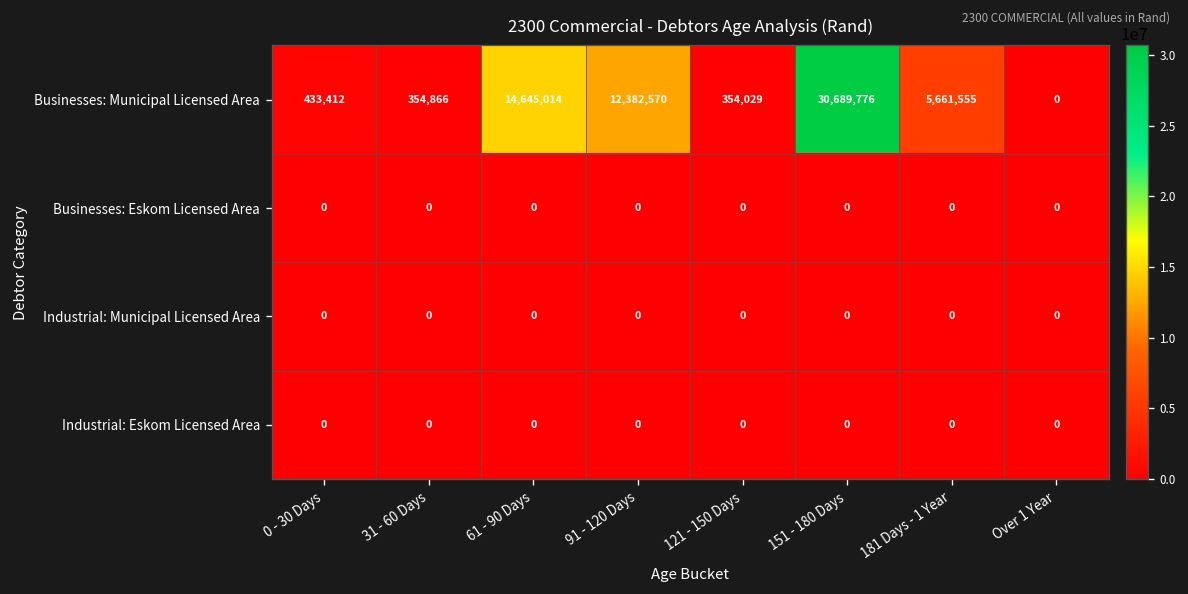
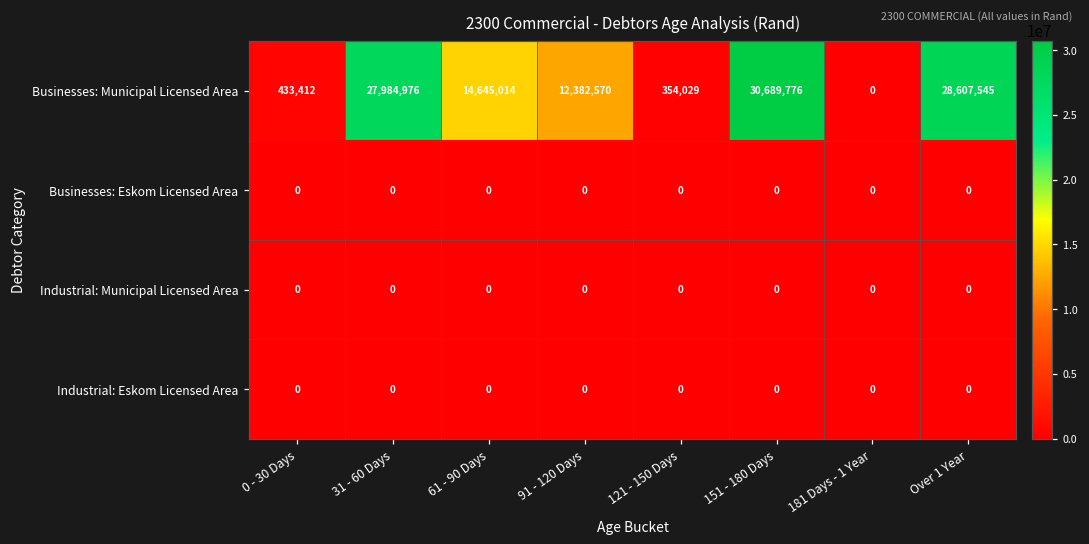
  {
    "Businesses: Municipal Licensed Area": {
      "0 - 30 Days": "433,412",
-     "31 - 60 Days": "354,866",
+     "31 - 60 Days": "27,984,976",
      "61 - 90 Days": "14,645,014",
      "91 - 120 Days": "12,382,570",
      "121 - 150 Days": "354,029",
      "151 - 180 Days": "30,689,776",
-     "181 Days - 1 Year": "5,661,555",
-     "Over 1 Year": "0"
+     "181 Days - 1 Year": "0",
+     "Over 1 Year": "28,607,545"
    },
    "Businesses: Eskom Licensed Area": {
      "0 - 30 Days": "0",
      "31 - 60 Days": "0",
      "61 - 90 Days": "0",
      "91 - 120 Days": "0",
      "121 - 150 Days": "0",
      "151 - 180 Days": "0",
      "181 Days - 1 Year": "0",
      "Over 1 Year": "0"
    },
    "Industrial: Municipal Licensed Area": {
      "0 - 30 Days": "0",
      "31 - 60 Days": "0",
      "61 - 90 Days": "0",
      "91 - 120 Days": "0",
      "121 - 150 Days": "0",
      "151 - 180 Days": "0",
      "181 Days - 1 Year": "0",
      "Over 1 Year": "0"
    },
    "Industrial: Eskom Licensed Area": {
      "0 - 30 Days": "0",
      "31 - 60 Days": "0",
      "61 - 90 Days": "0",
      "91 - 120 Days": "0",
      "121 - 150 Days": "0",
      "151 - 180 Days": "0",
      "181 Days - 1 Year": "0",
      "Over 1 Year": "0"
    }
  }
